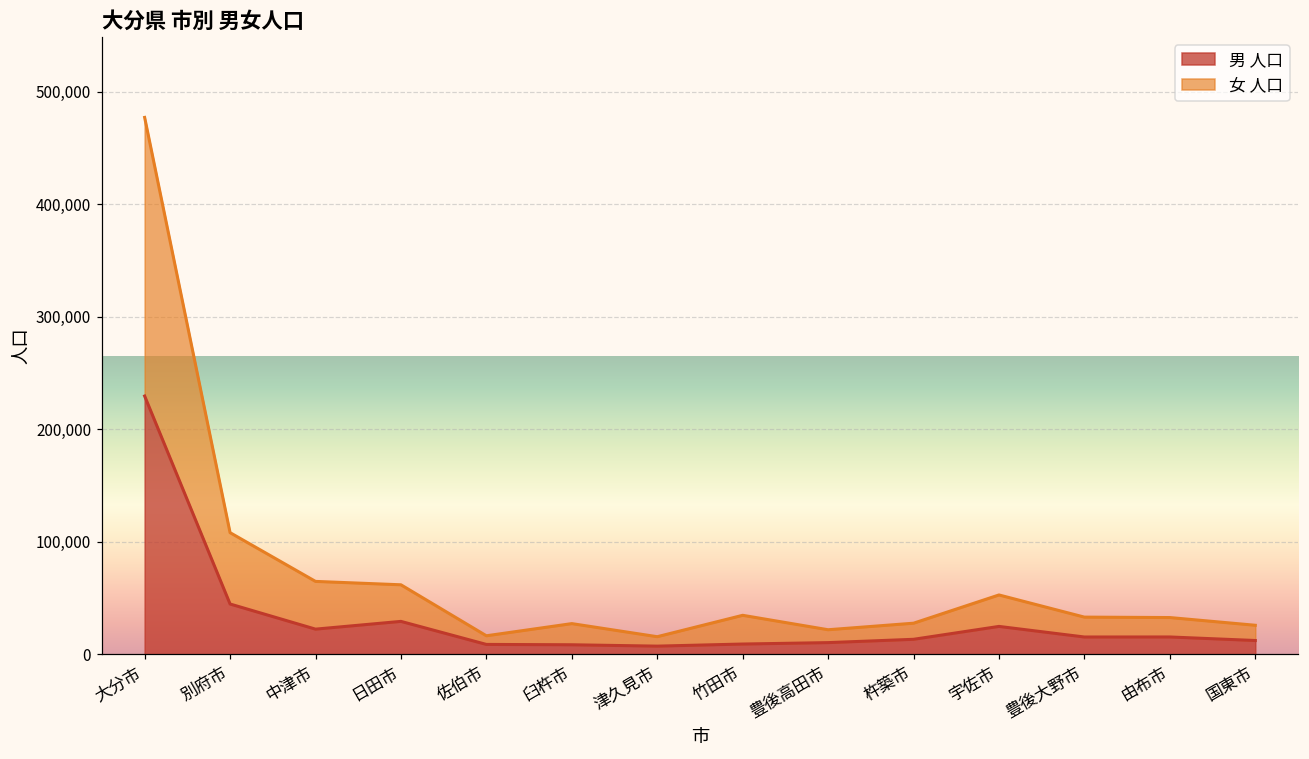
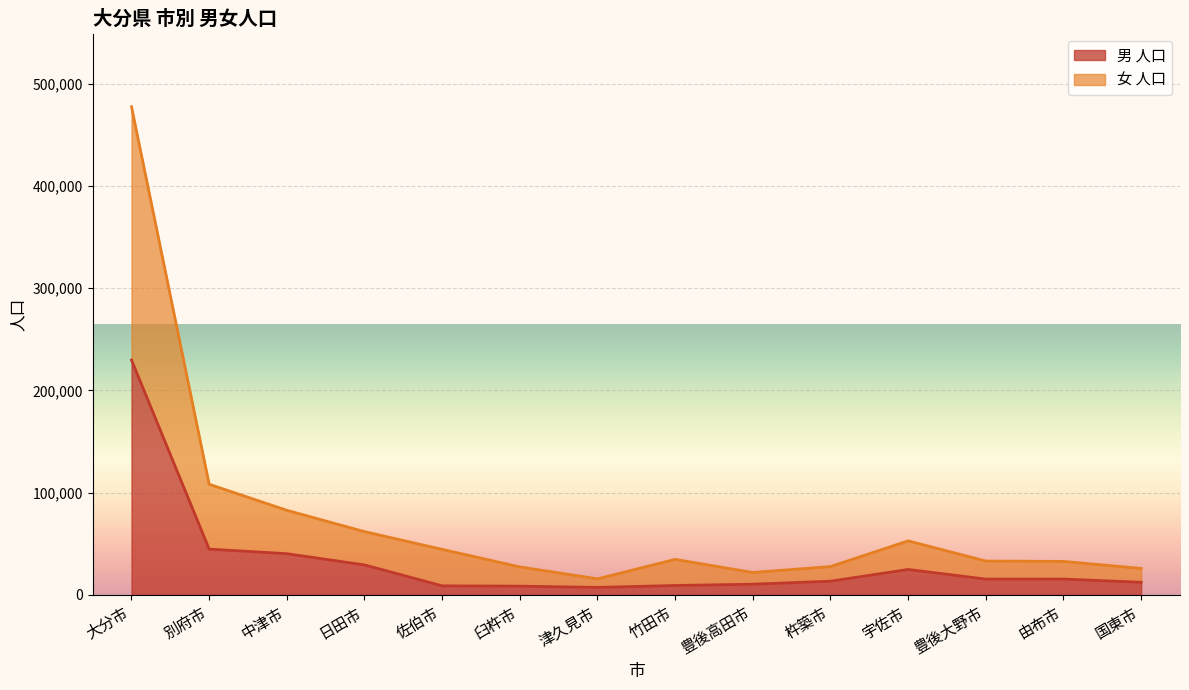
  {
    "男 人口": {
      "大分市": "230,000",
      "別府市": "45,000",
-     "中津市": "22,000",
+     "中津市": "40,000",
      "日田市": "29,000",
      "佐伯市": "9,000",
      "臼杵市": "9,000",
      "津久見市": "7,000",
      "竹田市": "9,000",
      "豊後高田市": "10,000",
      "杵築市": "13,000",
      "宇佐市": "25,000",
      "豊後大野市": "15,000",
      "由布市": "15,000",
      "国東市": "12,000"
    },
    "女 人口": {
      "大分市": "248,000",
      "別府市": "63,000",
      "中津市": "42,000",
      "日田市": "33,000",
-     "佐伯市": "8,000",
+     "佐伯市": "36,000",
      "臼杵市": "19,000",
      "津久見市": "8,000",
      "竹田市": "26,000",
      "豊後高田市": "11,000",
      "杵築市": "14,000",
      "宇佐市": "28,000",
      "豊後大野市": "18,000",
      "由布市": "17,000",
      "国東市": "14,000"
    }
  }
